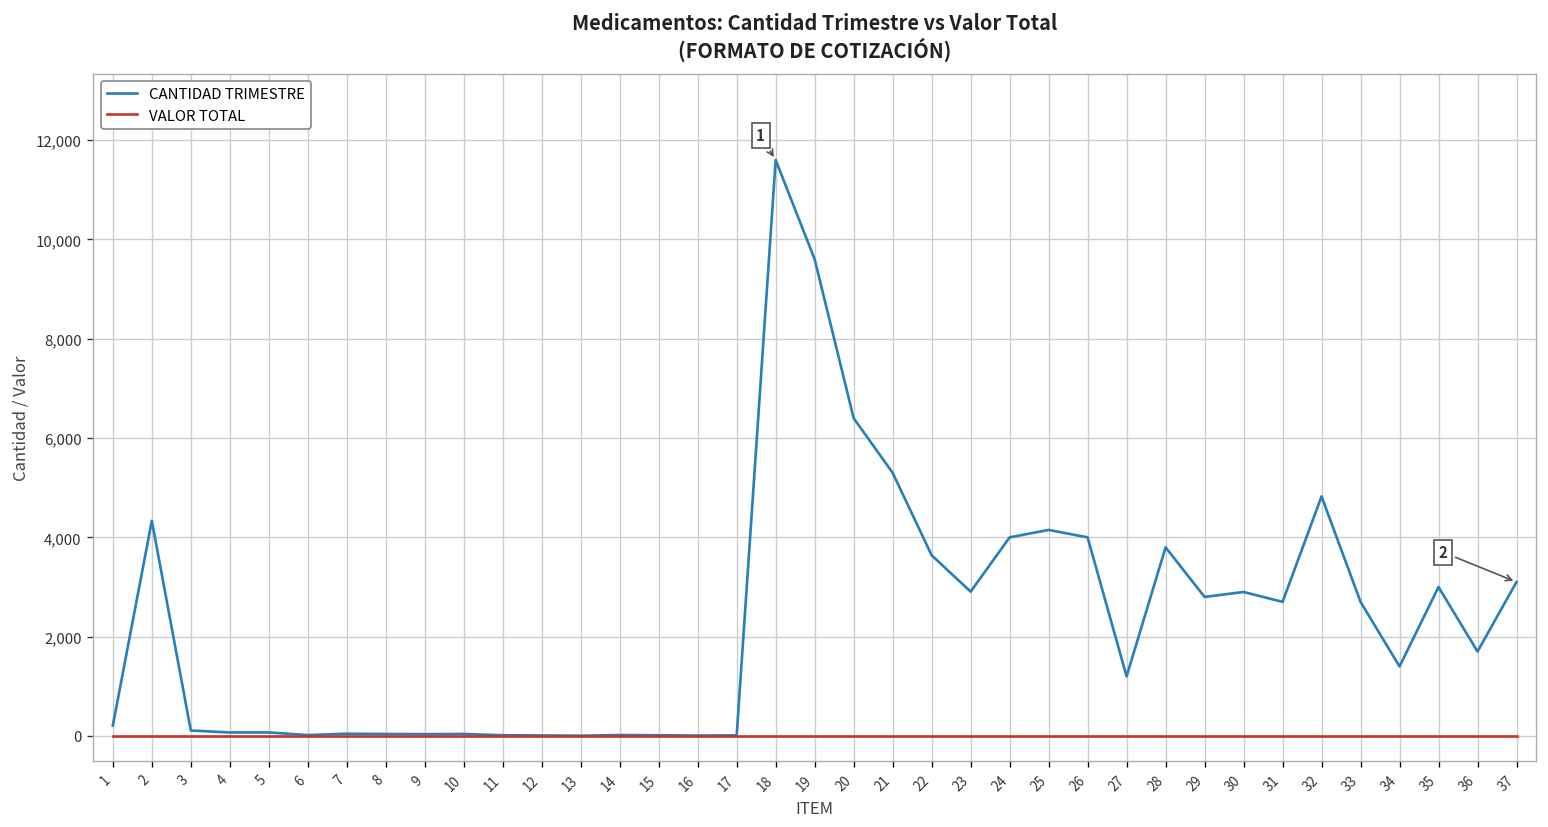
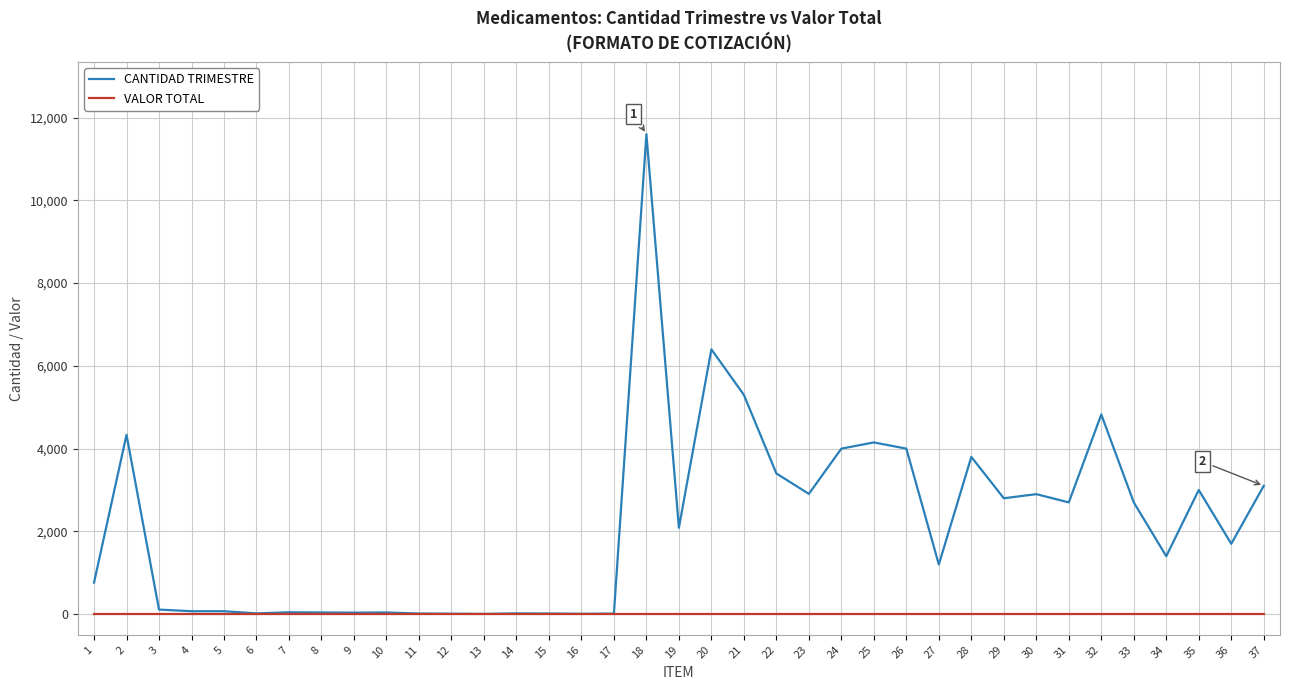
  {
    "CANTIDAD TRIMESTRE": {
-     "1": "200",
+     "1": "800",
      "2": "4,300",
      "3": "100",
      "4": "100",
      "5": "100",
-     "19": "9,600",
+     "19": "2,100",
      "20": "6,400",
      "21": "5,300",
-     "22": "3,600",
+     "22": "3,400",
      "23": "2,900",
      "24": "4,000",
      "25": "4,200",
      "26": "4,000",
      "27": "1,200",
      "28": "3,800",
      "29": "2,800",
      "30": "2,900",
      "31": "2,700",
      "32": "4,800",
      "33": "2,700",
      "34": "1,400",
      "35": "3,000",
      "36": "1,700"
    },
    "VALOR TOTAL": {
      "1": "0",
      "2": "0",
      "3": "0",
      "4": "0",
      "5": "0",
      "18": "0",
      "19": "0",
      "20": "0",
      "21": "0",
      "22": "0",
      "23": "0",
      "24": "0",
      "25": "0",
      "26": "0",
      "27": "0",
      "28": "0",
      "29": "0",
      "30": "0",
      "31": "0",
      "32": "0",
      "33": "0",
      "34": "0",
      "35": "0",
      "36": "0",
      "37": "0"
    }
  }
